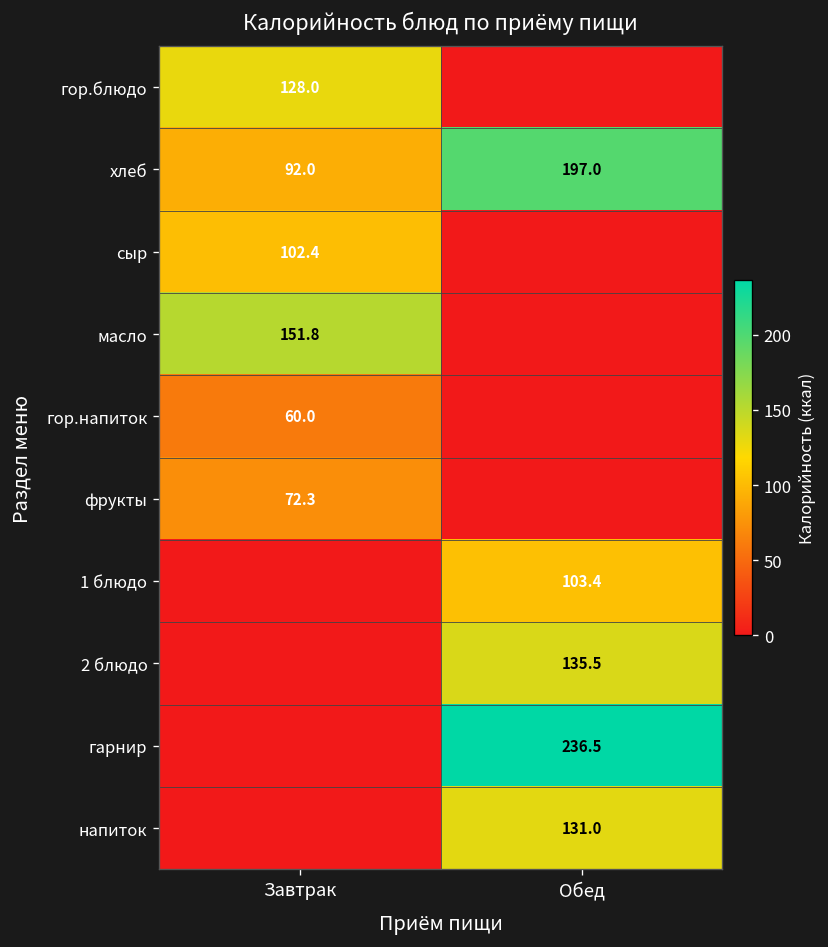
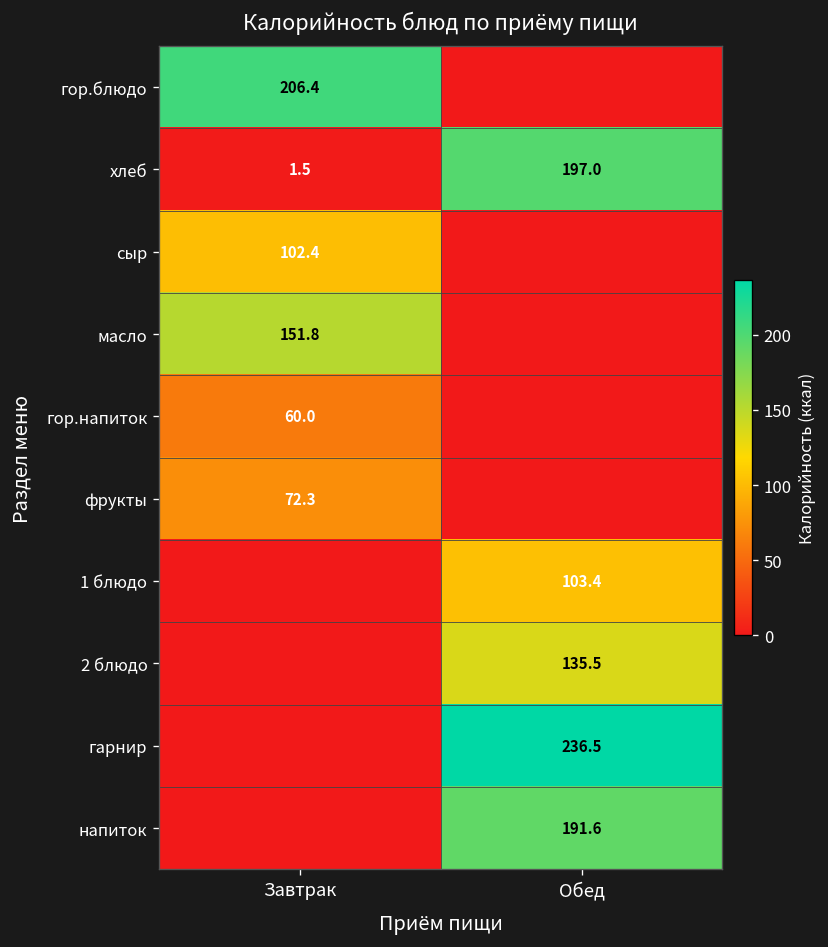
  {
    "гор.блюдо": {
-     "Завтрак": 128.0
+     "Завтрак": 206.4
    },
    "хлеб": {
-     "Завтрак": 92.0,
+     "Завтрак": 1.5,
      "Обед": 197.0
    },
    "сыр": {
      "Завтрак": 102.4
    },
    "масло": {
      "Завтрак": 151.8
    },
    "гор.напиток": {
      "Завтрак": 60.0
    },
    "фрукты": {
      "Завтрак": 72.3
    },
    "1 блюдо": {
      "Обед": 103.4
    },
    "2 блюдо": {
      "Обед": 135.5
    },
    "гарнир": {
      "Обед": 236.5
    },
    "напиток": {
-     "Обед": 131.0
+     "Обед": 191.6
    }
  }
